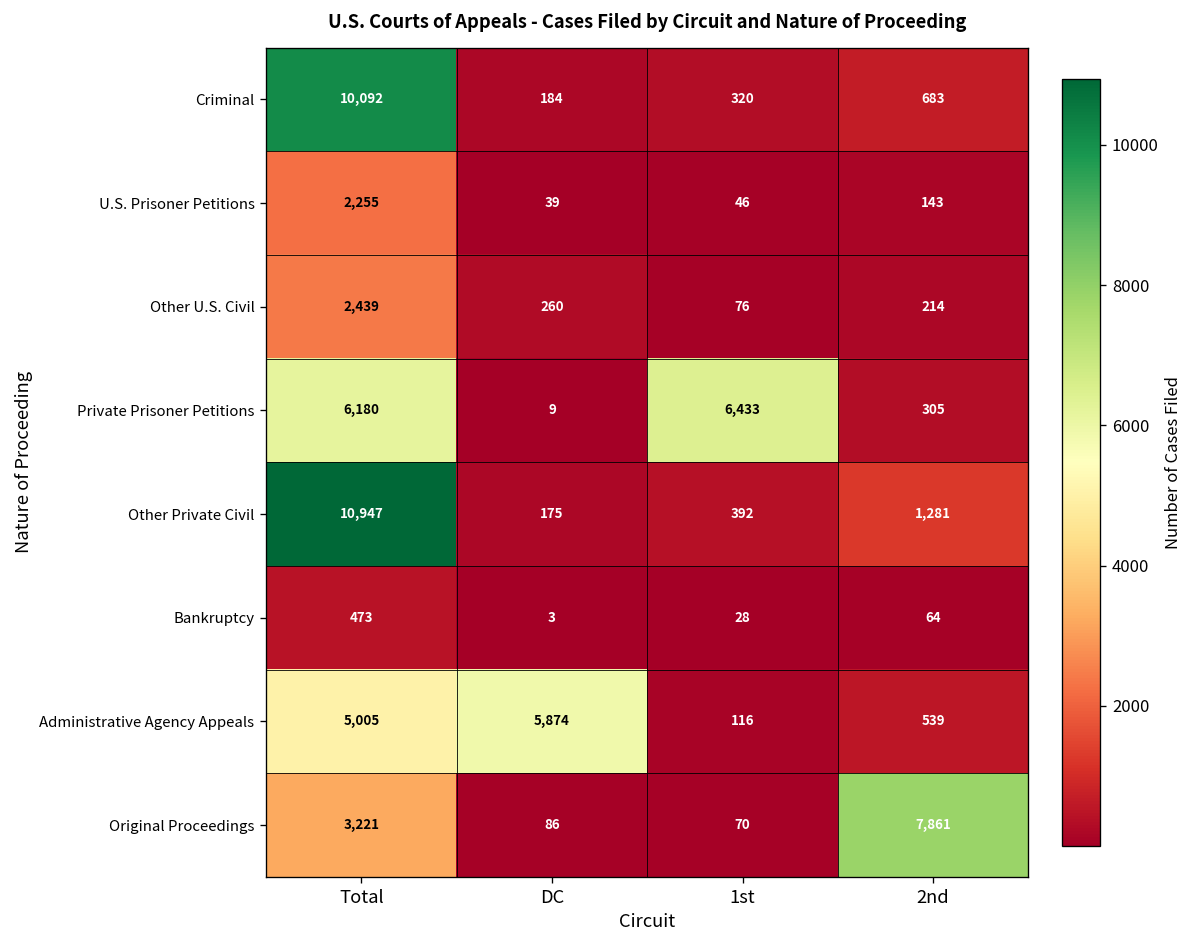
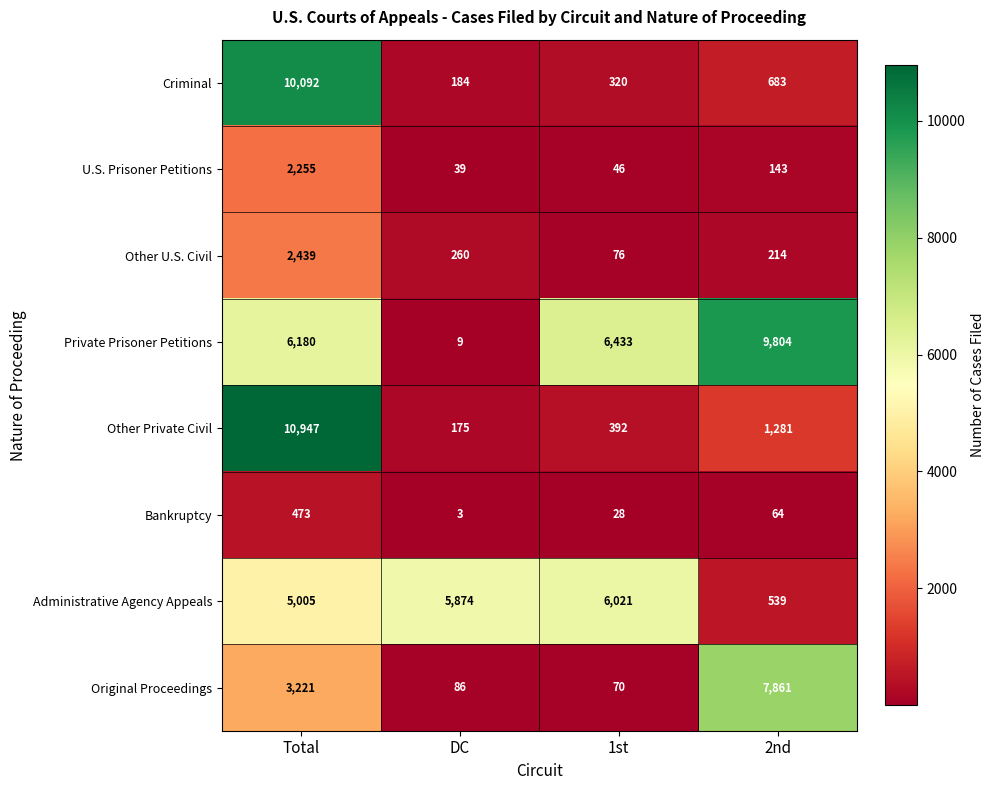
  {
    "Criminal": {
      "Total": "10,092",
      "DC": "184",
      "1st": "320",
      "2nd": "683"
    },
    "U.S. Prisoner Petitions": {
      "Total": "2,255",
      "DC": "39",
      "1st": "46",
      "2nd": "143"
    },
    "Other U.S. Civil": {
      "Total": "2,439",
      "DC": "260",
      "1st": "76",
      "2nd": "214"
    },
    "Private Prisoner Petitions": {
      "Total": "6,180",
      "DC": "9",
      "1st": "6,433",
-     "2nd": "305"
+     "2nd": "9,804"
    },
    "Other Private Civil": {
      "Total": "10,947",
      "DC": "175",
      "1st": "392",
      "2nd": "1,281"
    },
    "Bankruptcy": {
      "Total": "473",
      "DC": "3",
      "1st": "28",
      "2nd": "64"
    },
    "Administrative Agency Appeals": {
      "Total": "5,005",
      "DC": "5,874",
-     "1st": "116",
+     "1st": "6,021",
      "2nd": "539"
    },
    "Original Proceedings": {
      "Total": "3,221",
      "DC": "86",
      "1st": "70",
      "2nd": "7,861"
    }
  }
